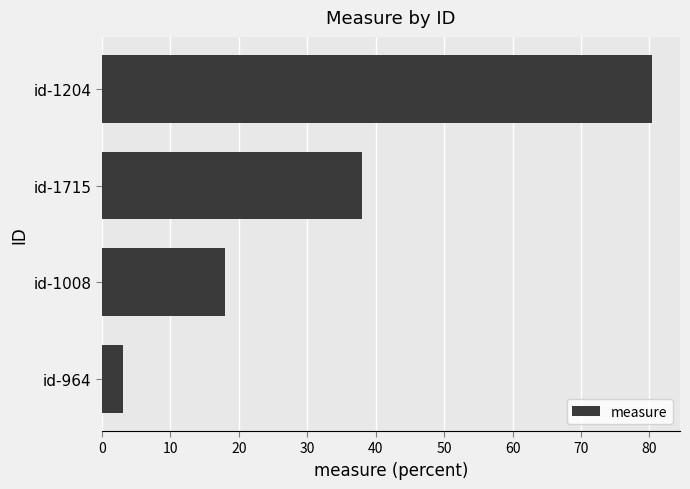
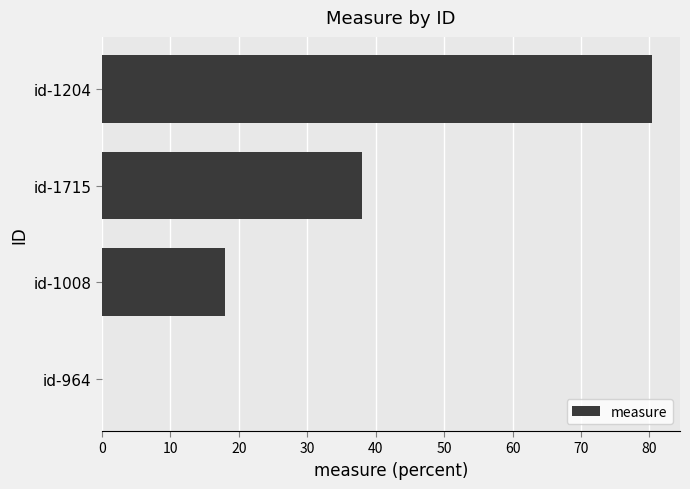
  {
    "id-1204": 80,
    "id-1715": 38,
    "id-1008": 18,
-   "id-964": 3
+   "id-964": 0
  }
